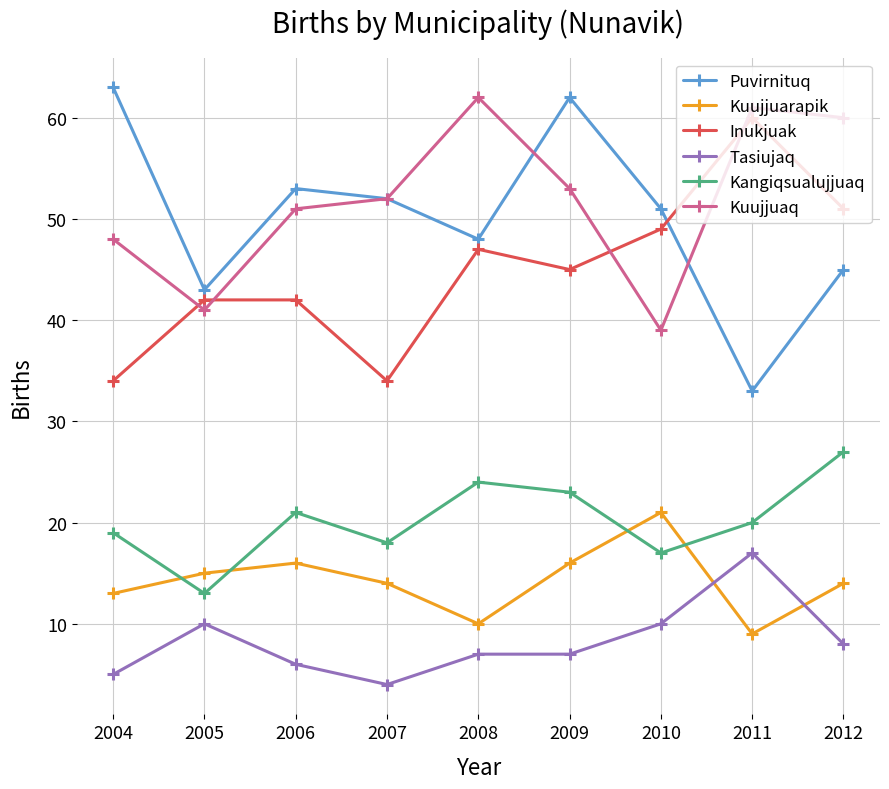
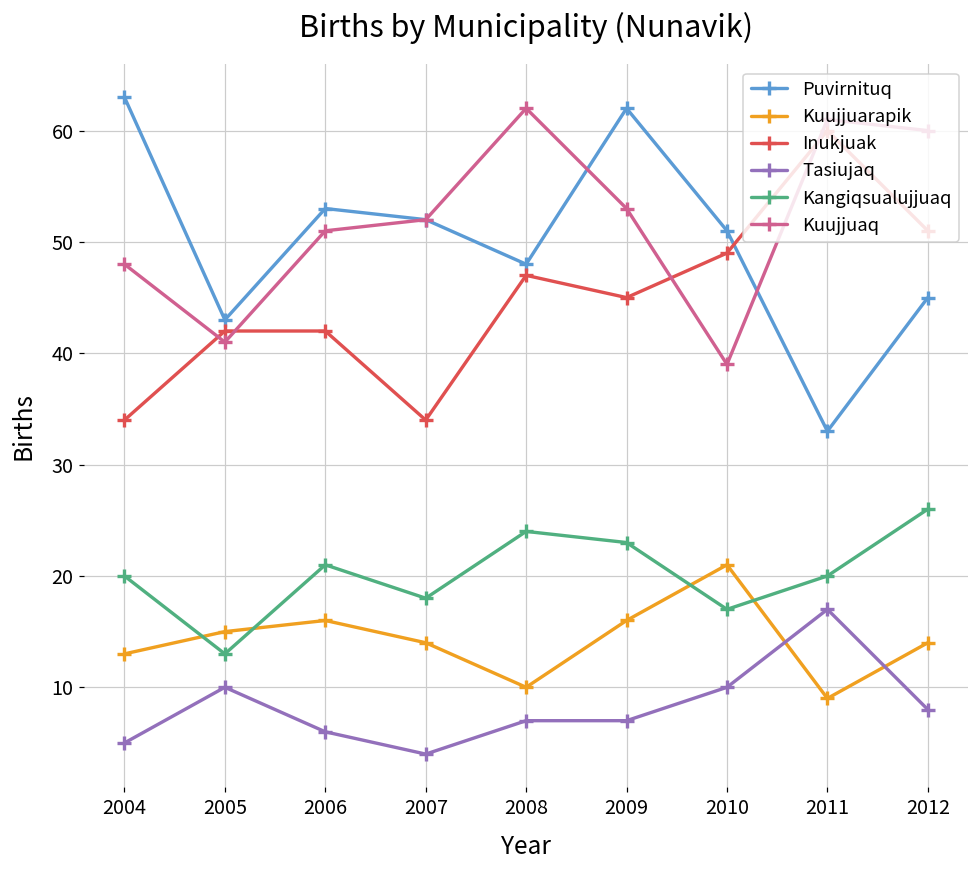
  {
    "Puvirnituq": {
      "2004": 63,
      "2005": 43,
      "2006": 53,
      "2008": 48,
      "2009": 62,
      "2010": 51,
      "2011": 33,
      "2012": 45
    },
    "Kuujjuarapik": {
      "2004": 13,
      "2005": 15,
      "2006": 16,
      "2007": 14,
      "2008": 10,
      "2009": 16,
      "2010": 21,
      "2011": 9,
      "2012": 14
    },
    "Inukjuak": {
      "2004": 34,
      "2005": 42,
      "2006": 42,
      "2007": 34,
      "2008": 47,
      "2009": 45,
      "2010": 49
    },
    "Tasiujaq": {
      "2004": 5,
      "2005": 10,
      "2006": 6,
      "2007": 4,
      "2008": 7,
      "2009": 7,
      "2010": 10,
      "2011": 17,
      "2012": 8
    },
    "Kangiqsualujjuaq": {
-     "2004": 19,
+     "2004": 20,
      "2005": 13,
      "2006": 21,
      "2007": 18,
      "2008": 24,
      "2009": 23,
      "2010": 17,
      "2011": 20,
-     "2012": 27
+     "2012": 26
    },
    "Kuujjuaq": {
      "2004": 48,
      "2005": 41,
      "2006": 51,
      "2008": 62,
      "2009": 53,
      "2010": 39
    }
  }
